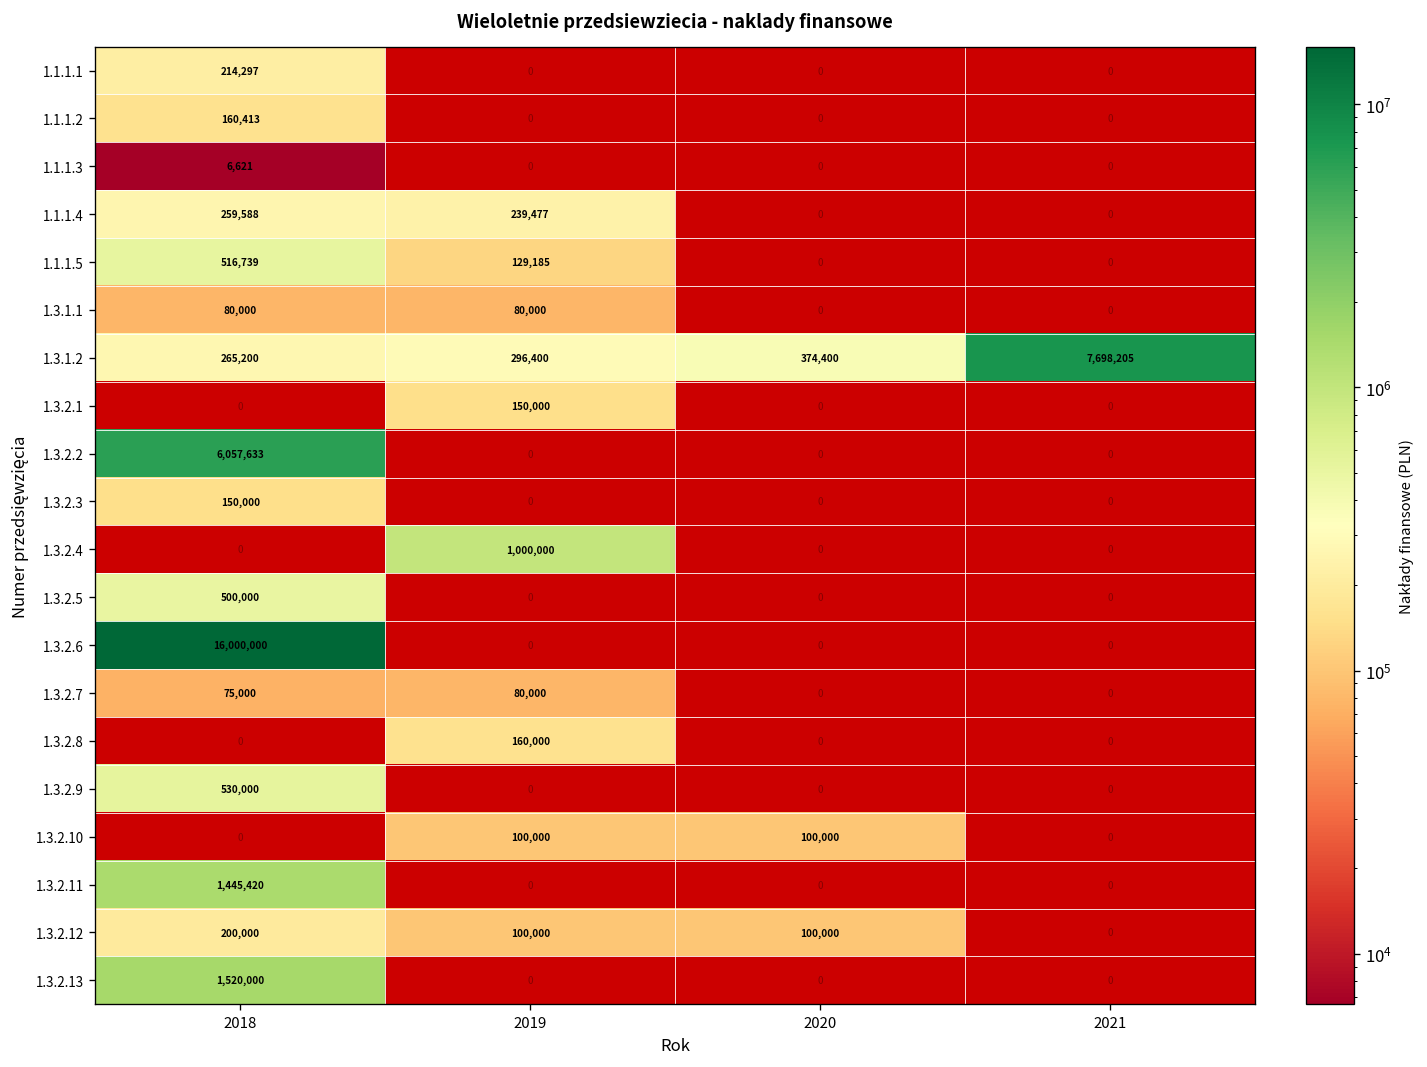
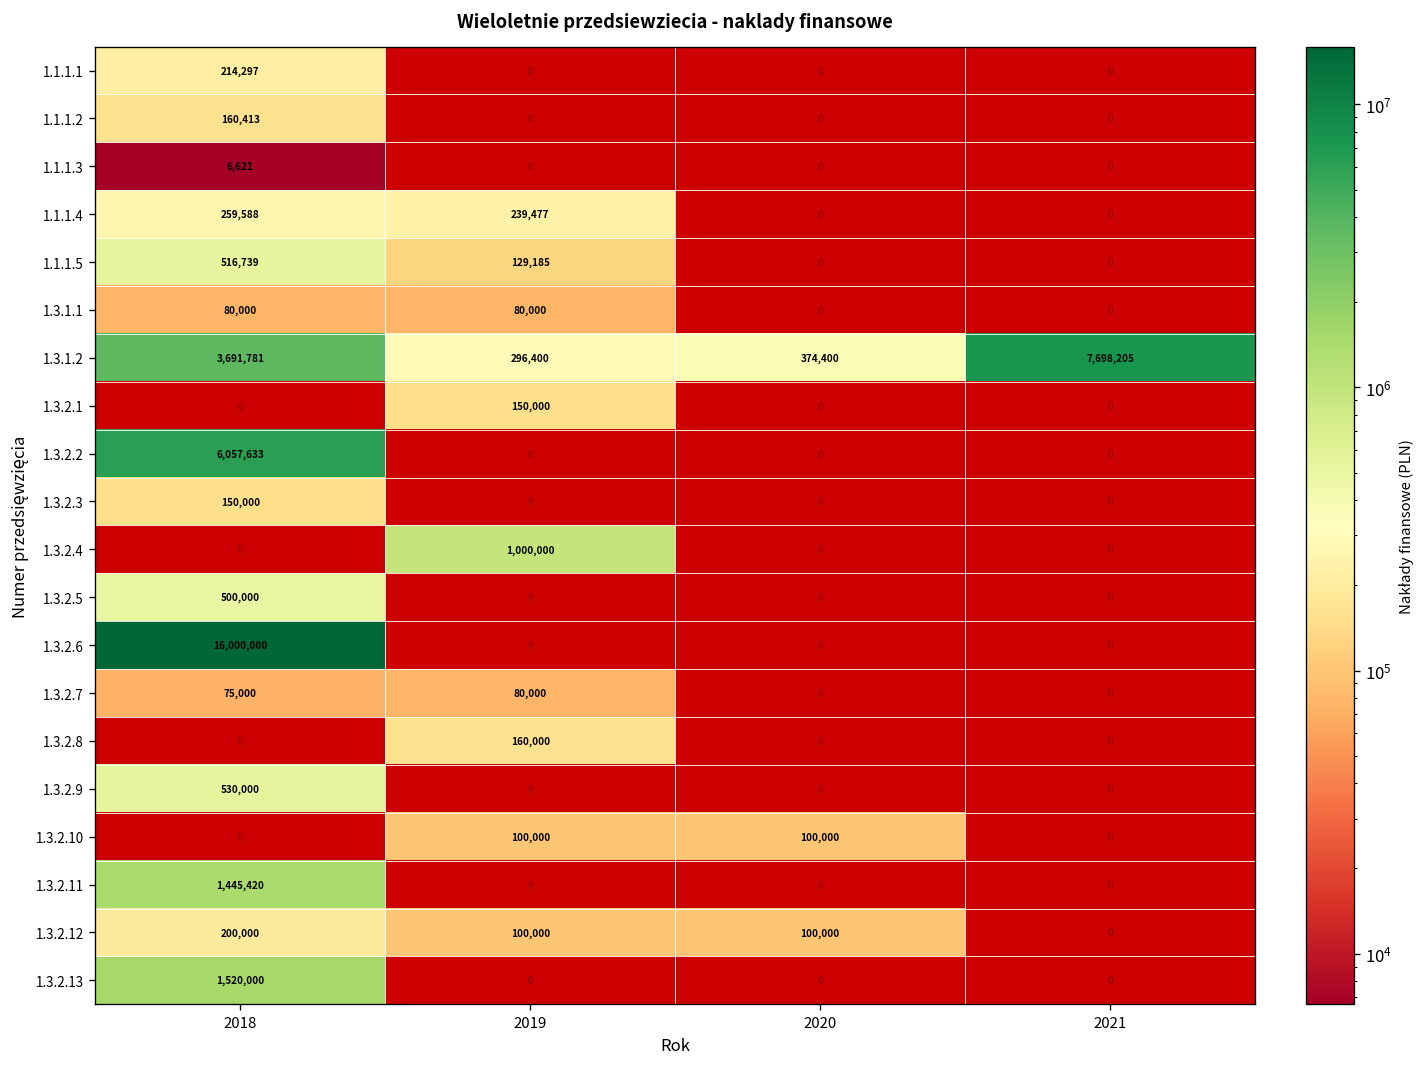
  {
    "1.1.1.1": {
      "2018": "214,297"
    },
    "1.1.1.2": {
      "2018": "160,413"
    },
    "1.1.1.3": {
      "2018": "6,621"
    },
    "1.1.1.4": {
      "2018": "259,588",
      "2019": "239,477"
    },
    "1.1.1.5": {
      "2018": "516,739",
      "2019": "129,185"
    },
    "1.3.1.1": {
      "2018": "80,000",
      "2019": "80,000"
    },
    "1.3.1.2": {
-     "2018": "265,200",
+     "2018": "3,691,781",
      "2019": "296,400",
      "2020": "374,400",
      "2021": "7,698,205"
    },
    "1.3.2.1": {
      "2019": "150,000"
    },
    "1.3.2.2": {
      "2018": "6,057,633"
    },
    "1.3.2.3": {
      "2018": "150,000"
    },
    "1.3.2.4": {
      "2019": "1,000,000"
    },
    "1.3.2.5": {
      "2018": "500,000"
    },
    "1.3.2.6": {
      "2018": "16,000,000"
    },
    "1.3.2.7": {
      "2018": "75,000",
      "2019": "80,000"
    },
    "1.3.2.8": {
      "2019": "160,000"
    },
    "1.3.2.9": {
      "2018": "530,000"
    },
    "1.3.2.10": {
      "2019": "100,000",
      "2020": "100,000"
    },
    "1.3.2.11": {
      "2018": "1,445,420"
    },
    "1.3.2.12": {
      "2018": "200,000",
      "2019": "100,000",
      "2020": "100,000"
    },
    "1.3.2.13": {
      "2018": "1,520,000"
    }
  }
